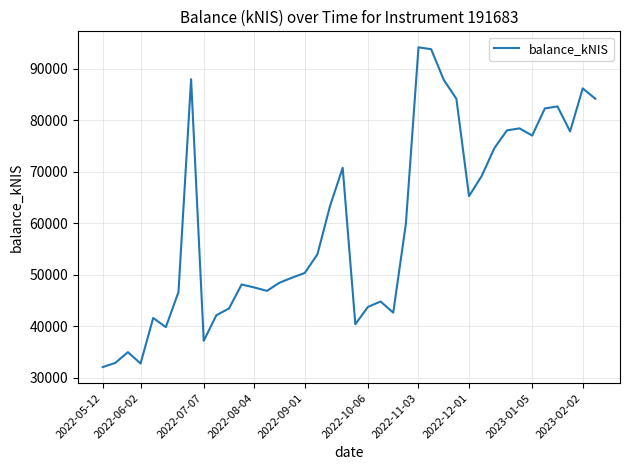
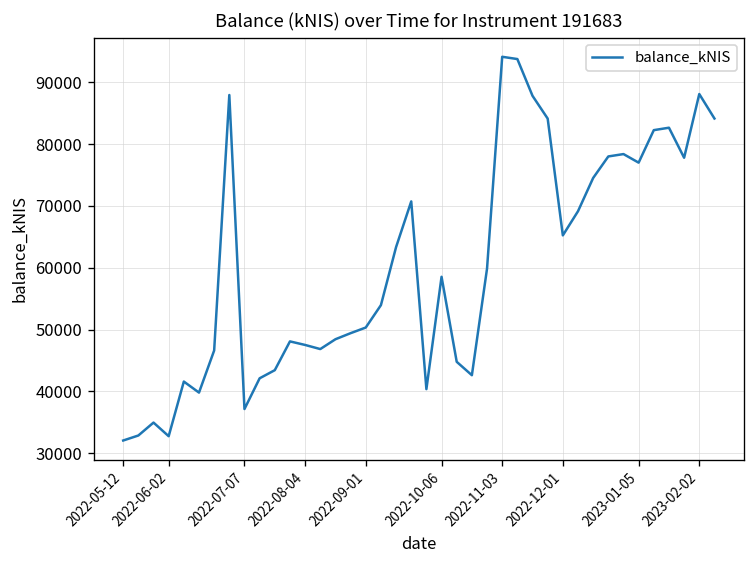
  {
    "2022-05-12": 32000,
    "2022-06-02": 33000,
    "2022-07-07": 37000,
    "2022-08-04": 48000,
    "2022-09-01": 50000,
-   "2022-10-06": 44000,
+   "2022-10-06": 59000,
    "2022-11-03": 94000,
    "2022-12-01": 65000,
    "2023-01-05": 77000,
-   "2023-02-02": 86000
+   "2023-02-02": 88000
  }
